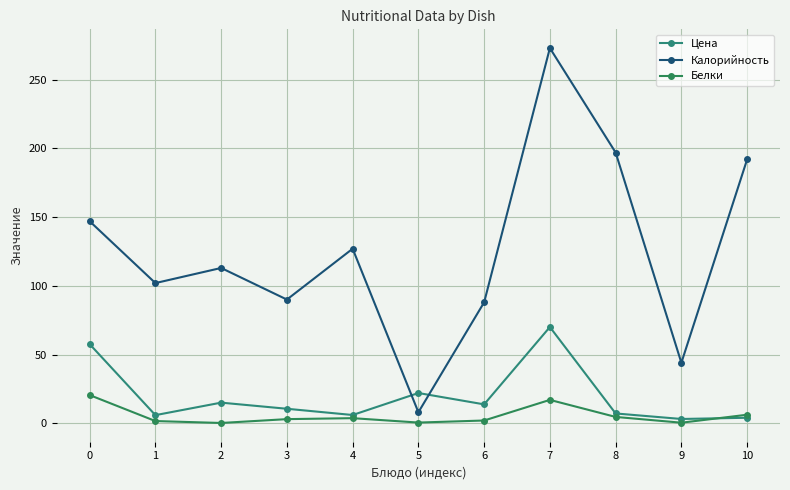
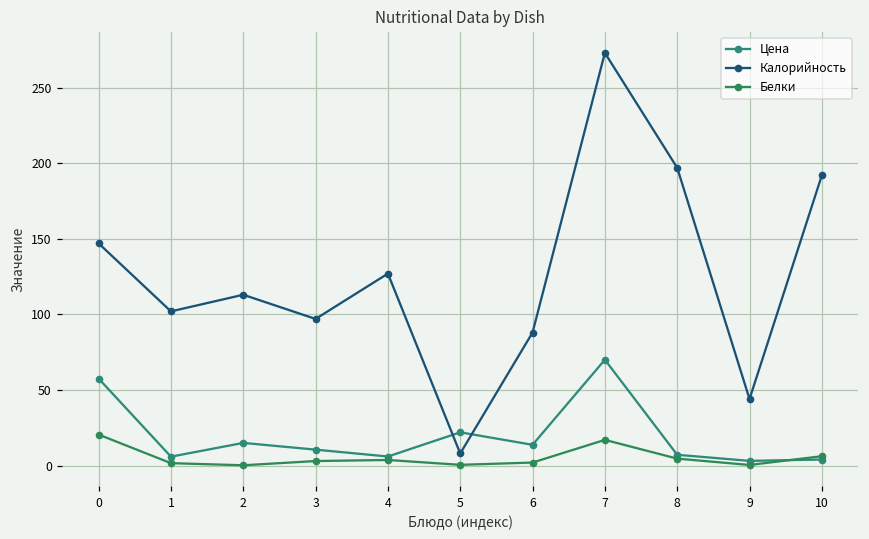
  {
    "Калорийность": {
      "0": 147,
      "1": 102,
      "2": 113,
-     "3": 90,
+     "3": 97,
      "4": 127,
      "5": 8,
      "6": 88,
      "7": 273,
      "8": 197,
      "9": 44,
      "10": 192
    }
  }
